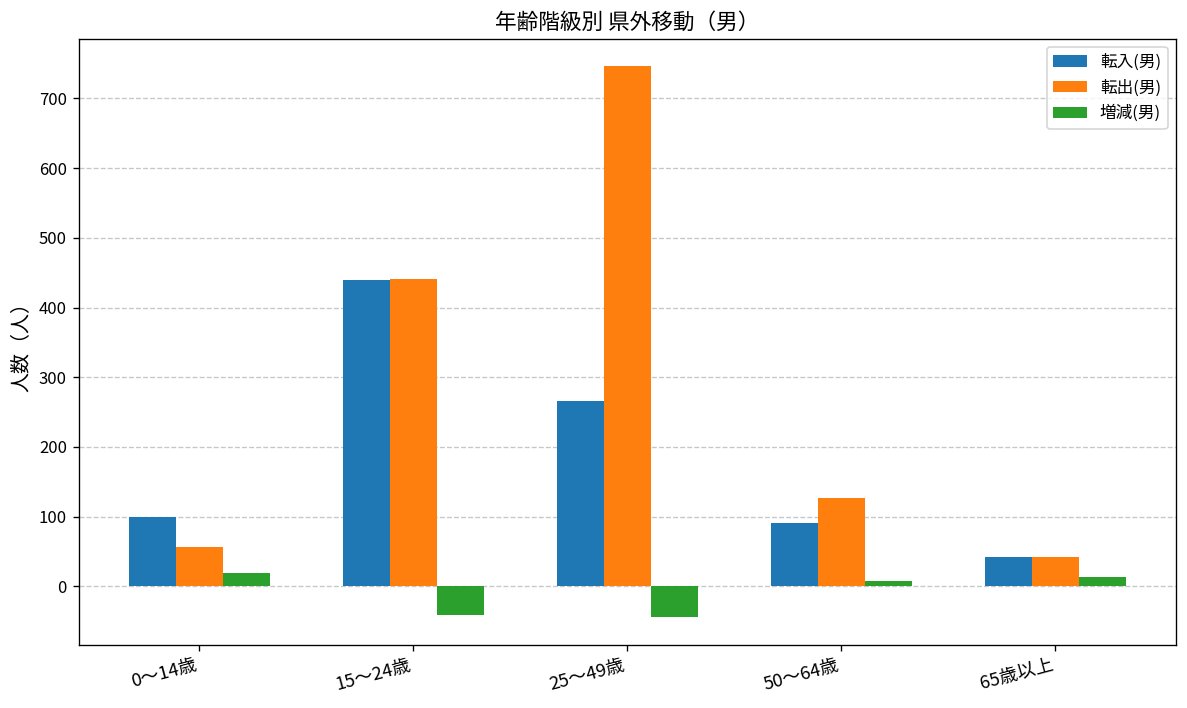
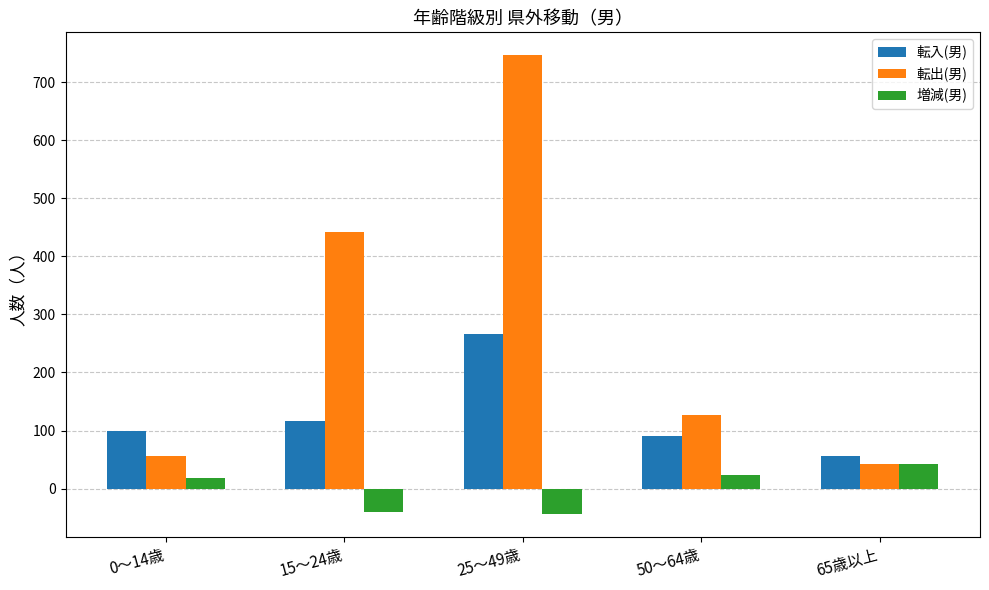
  {
    "転入(男)": {
      "0～14歳": 100,
-     "15～24歳": 440,
+     "15～24歳": 120,
      "25～49歳": 270,
      "50～64歳": 90,
-     "65歳以上": 40
+     "65歳以上": 60
    },
    "転出(男)": {
      "0～14歳": 60,
      "15～24歳": 440,
      "25～49歳": 750,
      "50～64歳": 130,
      "65歳以上": 40
    },
    "増減(男)": {
      "0～14歳": 20,
      "15～24歳": -40,
      "25～49歳": -40,
-     "50～64歳": 10,
-     "65歳以上": 10
+     "50～64歳": 20,
+     "65歳以上": 40
    }
  }
